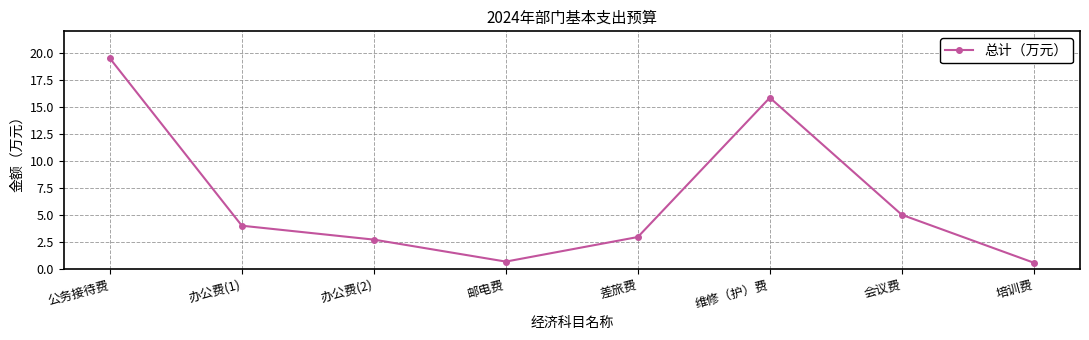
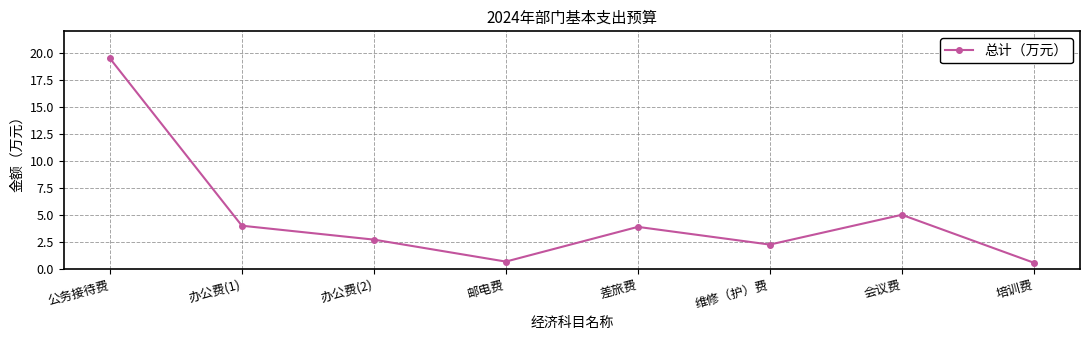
  {
    "公务接待费": 19.5,
    "办公费(1)": 4.0,
    "办公费(2)": 2.7,
    "邮电费": 0.7,
-   "差旅费": 2.9,
-   "维修（护）费": 15.9,
+   "差旅费": 3.9,
+   "维修（护）费": 2.2,
    "会议费": 5.0,
    "培训费": 0.6
  }
